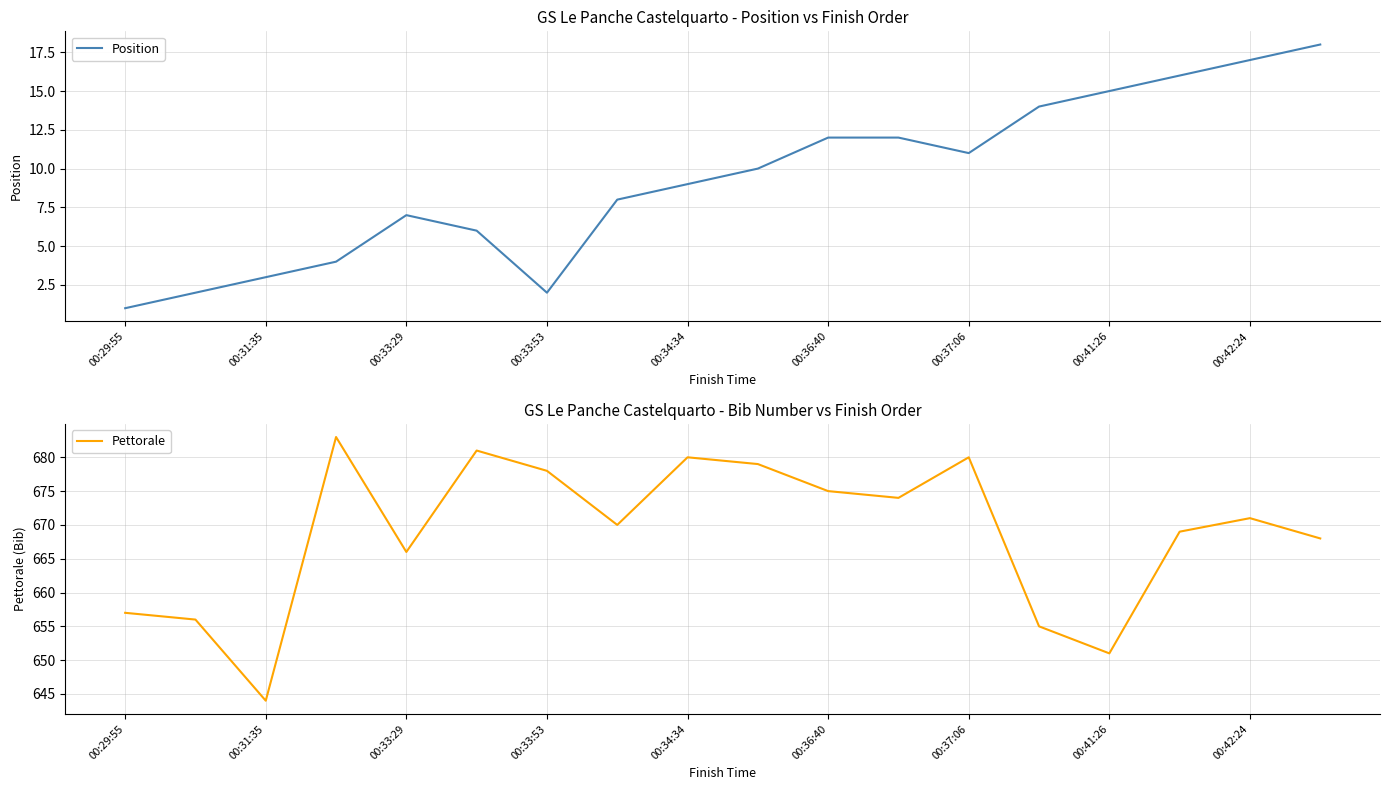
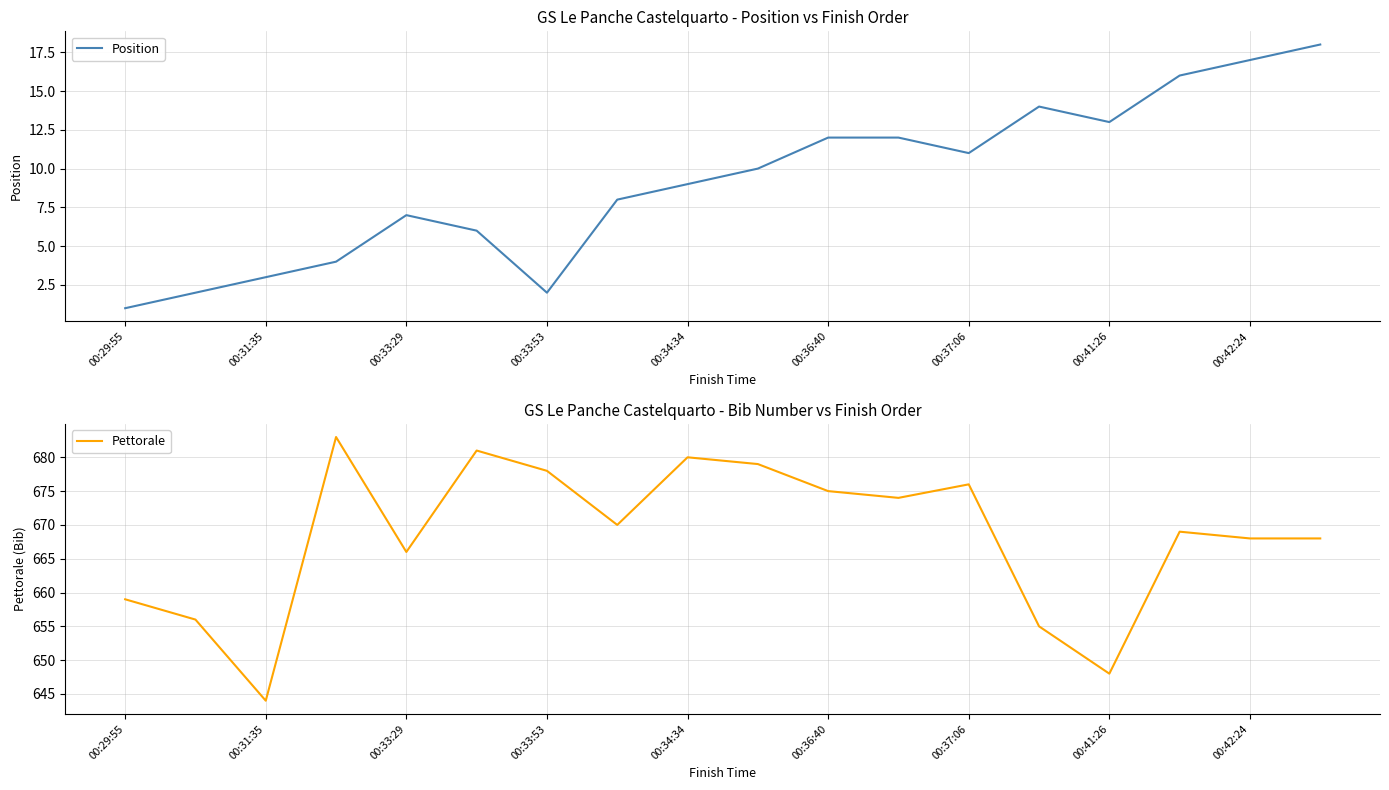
  {
    "GS Le Panche Castelquarto - Position vs Finish Order": {
      "00:29:55": 1,
      "00:31:35": 3,
      "00:33:29": 7,
      "00:33:53": 2,
      "00:34:34": 9,
      "00:36:40": 12,
      "00:37:06": 11,
-     "00:41:26": 15,
+     "00:41:26": 13,
      "00:42:24": 17
    },
    "GS Le Panche Castelquarto - Bib Number vs Finish Order": {
-     "00:29:55": 657,
+     "00:29:55": 659,
      "00:31:35": 644,
      "00:33:29": 666,
      "00:33:53": 678,
      "00:34:34": 680,
      "00:36:40": 675,
-     "00:37:06": 680,
-     "00:41:26": 651,
-     "00:42:24": 671
+     "00:37:06": 676,
+     "00:41:26": 648,
+     "00:42:24": 668
    }
  }
